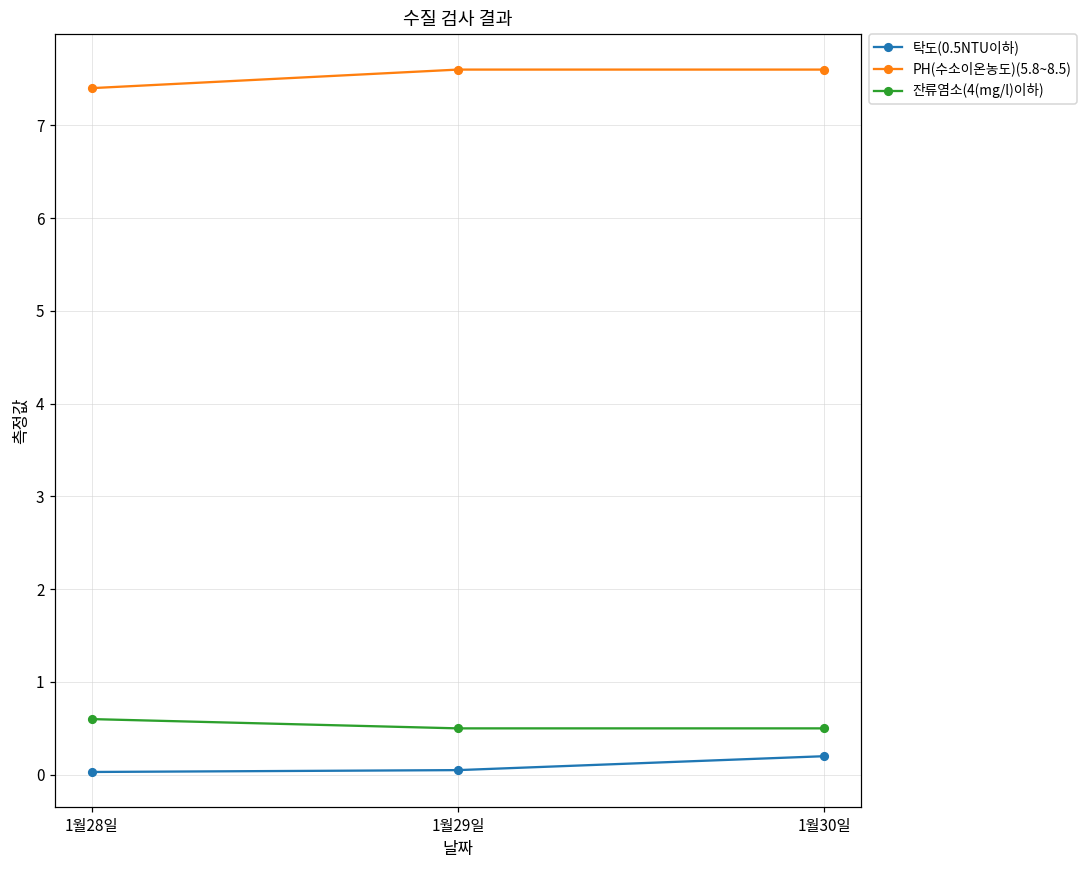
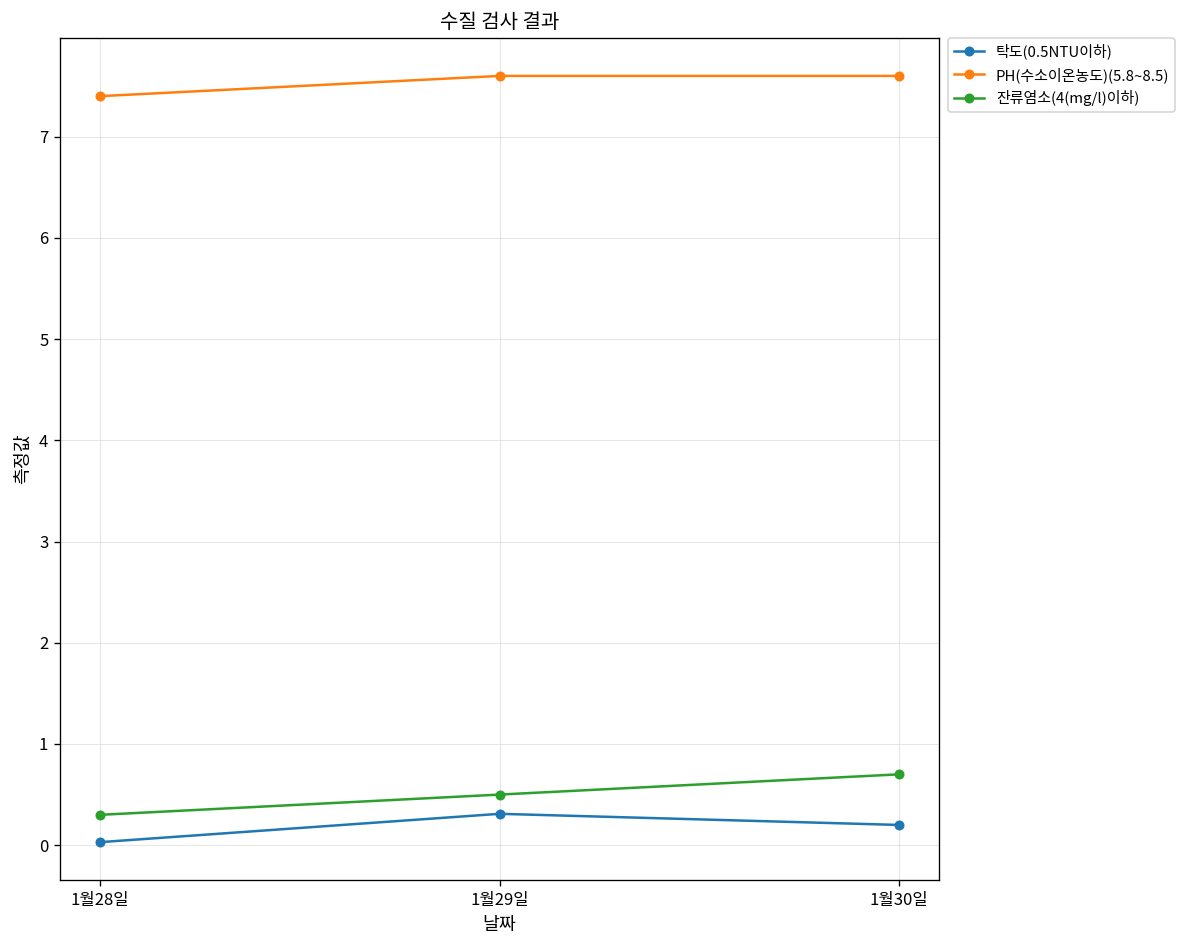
  {
    "탁도(0.5NTU이하)": {
      "1월28일": 0.0,
-     "1월29일": 0.1,
+     "1월29일": 0.3,
      "1월30일": 0.2
    },
    "PH(수소이온농도)(5.8~8.5)": {
      "1월28일": 7.4,
      "1월29일": 7.6,
      "1월30일": 7.6
    },
    "잔류염소(4(mg/l)이하)": {
-     "1월28일": 0.6,
+     "1월28일": 0.3,
      "1월29일": 0.5,
-     "1월30일": 0.5
+     "1월30일": 0.7
    }
  }
